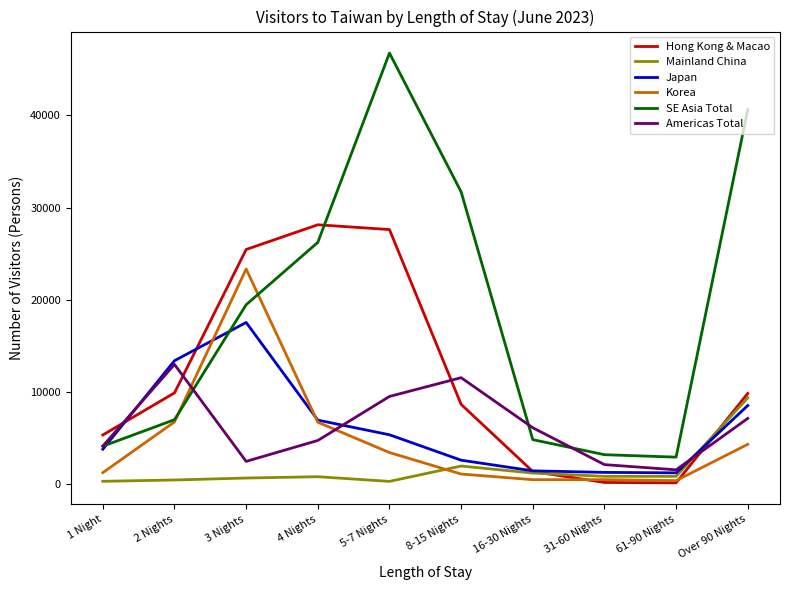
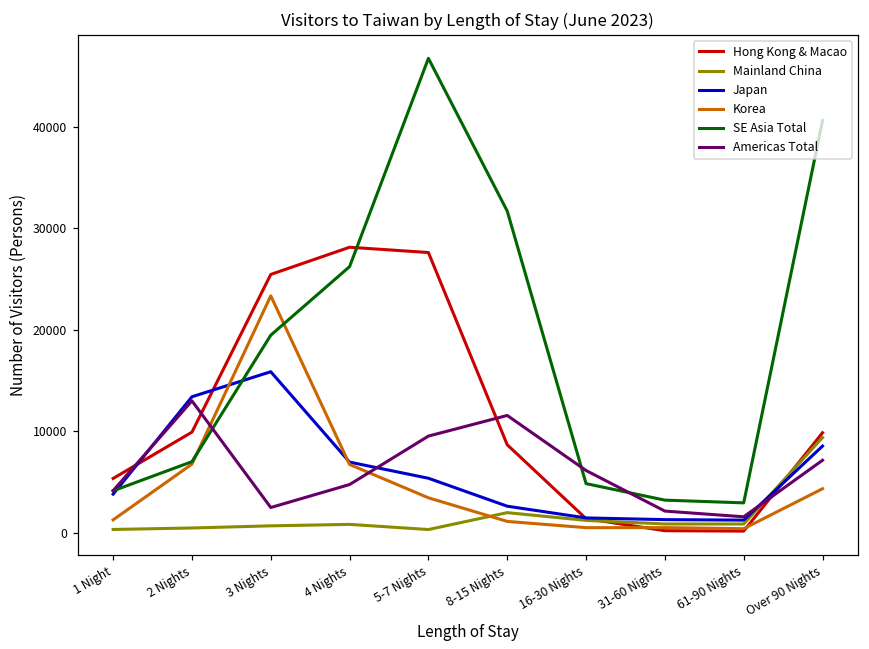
  {
    "Hong Kong & Macao": {
      "1 Night": 5000,
      "2 Nights": 10000,
      "3 Nights": 25000,
      "4 Nights": 28000,
      "5-7 Nights": 28000,
      "8-15 Nights": 9000,
      "31-60 Nights": 0,
      "Over 90 Nights": 10000
    },
    "Mainland China": {
      "1 Night": 0,
      "2 Nights": 0,
      "3 Nights": 1000,
      "4 Nights": 1000,
      "5-7 Nights": 0,
      "8-15 Nights": 2000,
      "31-60 Nights": 1000,
      "61-90 Nights": 1000,
      "Over 90 Nights": 9000
    },
    "Japan": {
      "1 Night": 4000,
      "2 Nights": 13000,
-     "3 Nights": 18000,
+     "3 Nights": 16000,
      "5-7 Nights": 5000,
      "8-15 Nights": 3000,
      "31-60 Nights": 1000,
      "61-90 Nights": 1000,
      "Over 90 Nights": 9000
    },
    "Korea": {
      "1 Night": 1000,
      "3 Nights": 23000,
      "5-7 Nights": 3000,
      "8-15 Nights": 1000,
      "16-30 Nights": 0,
      "31-60 Nights": 0,
      "Over 90 Nights": 4000
    },
    "SE Asia Total": {
      "3 Nights": 19000,
      "4 Nights": 26000,
      "5-7 Nights": 47000,
      "8-15 Nights": 32000,
      "16-30 Nights": 5000,
      "31-60 Nights": 3000,
      "61-90 Nights": 3000
    },
    "Americas Total": {
      "2 Nights": 13000,
      "3 Nights": 2000,
      "4 Nights": 5000,
      "5-7 Nights": 10000,
      "8-15 Nights": 12000,
      "16-30 Nights": 6000,
      "31-60 Nights": 2000,
      "61-90 Nights": 2000,
      "Over 90 Nights": 7000
    }
  }
